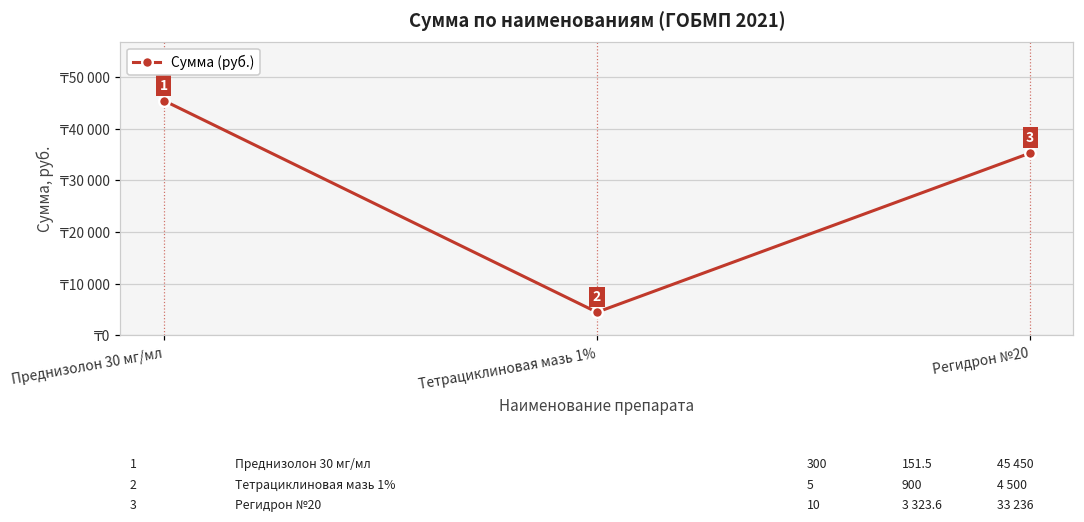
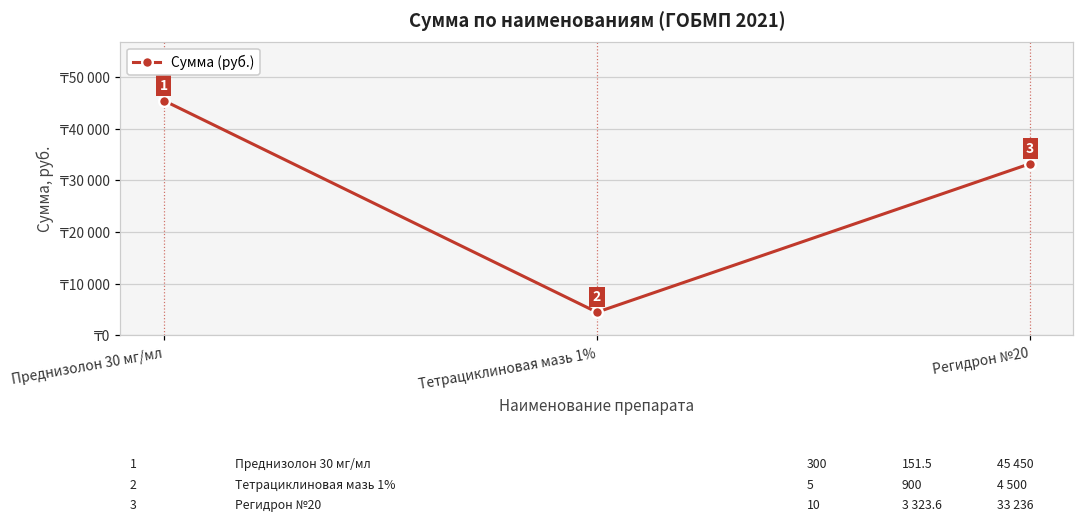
  {
-   "Регидрон №20": "₸35000"
+   "Регидрон №20": "₸33000"
  }
